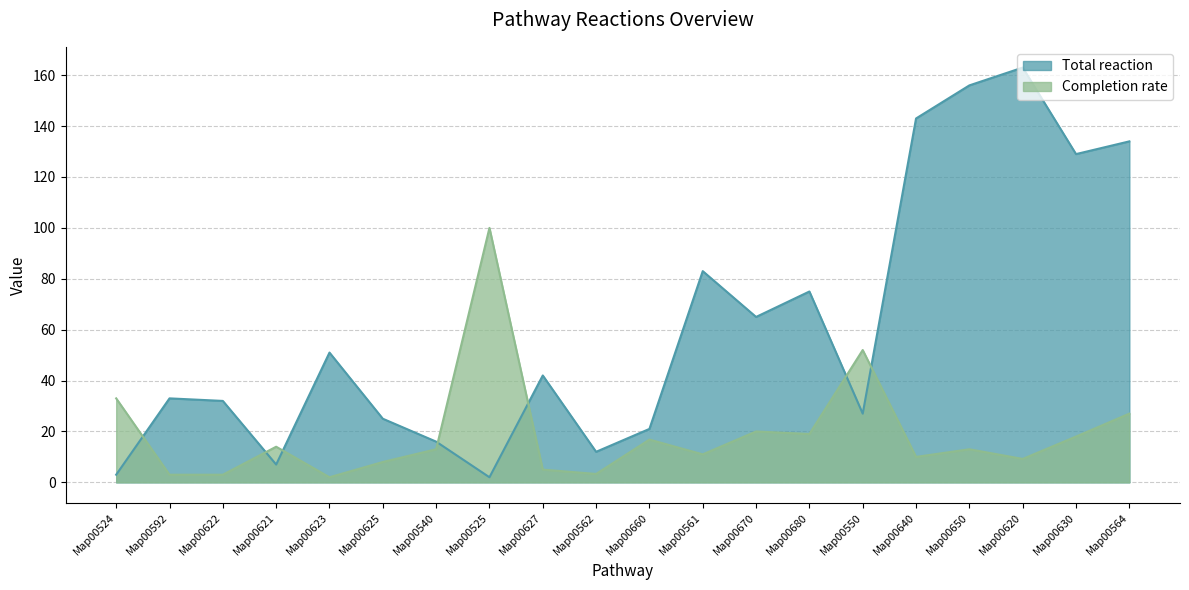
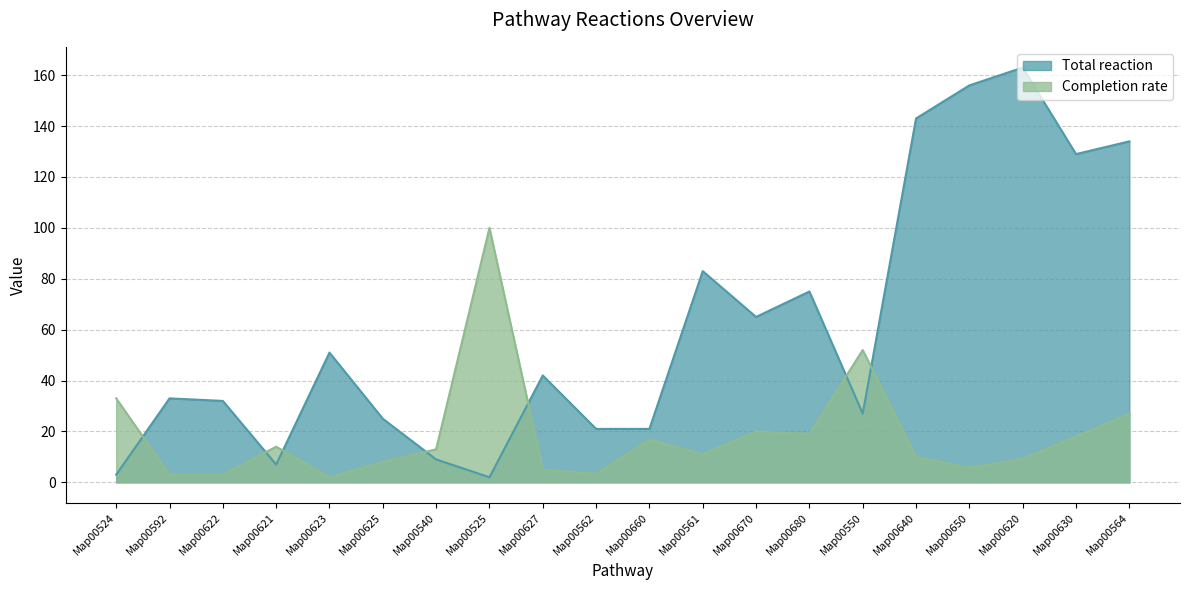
  {
    "Total reaction": {
      "Map00524": 3,
      "Map00592": 33,
      "Map00622": 32,
      "Map00621": 7,
      "Map00623": 51,
      "Map00625": 25,
-     "Map00540": 16,
+     "Map00540": 9,
      "Map00525": 2,
      "Map00627": 42,
-     "Map00562": 12,
+     "Map00562": 21,
      "Map00660": 21,
      "Map00561": 83,
      "Map00670": 65,
      "Map00680": 75,
      "Map00550": 27,
      "Map00640": 143,
      "Map00650": 156,
      "Map00630": 129,
      "Map00564": 134
    },
    "Completion rate": {
      "Map00524": 33,
      "Map00592": 3,
      "Map00622": 3,
      "Map00621": 14,
      "Map00623": 2,
      "Map00625": 8,
      "Map00540": 13,
      "Map00525": 100,
      "Map00627": 5,
      "Map00562": 3,
      "Map00660": 17,
      "Map00561": 11,
      "Map00670": 20,
      "Map00680": 19,
      "Map00550": 52,
      "Map00640": 10,
-     "Map00650": 13,
+     "Map00650": 6,
      "Map00620": 9,
      "Map00630": 18,
      "Map00564": 27
    }
  }
